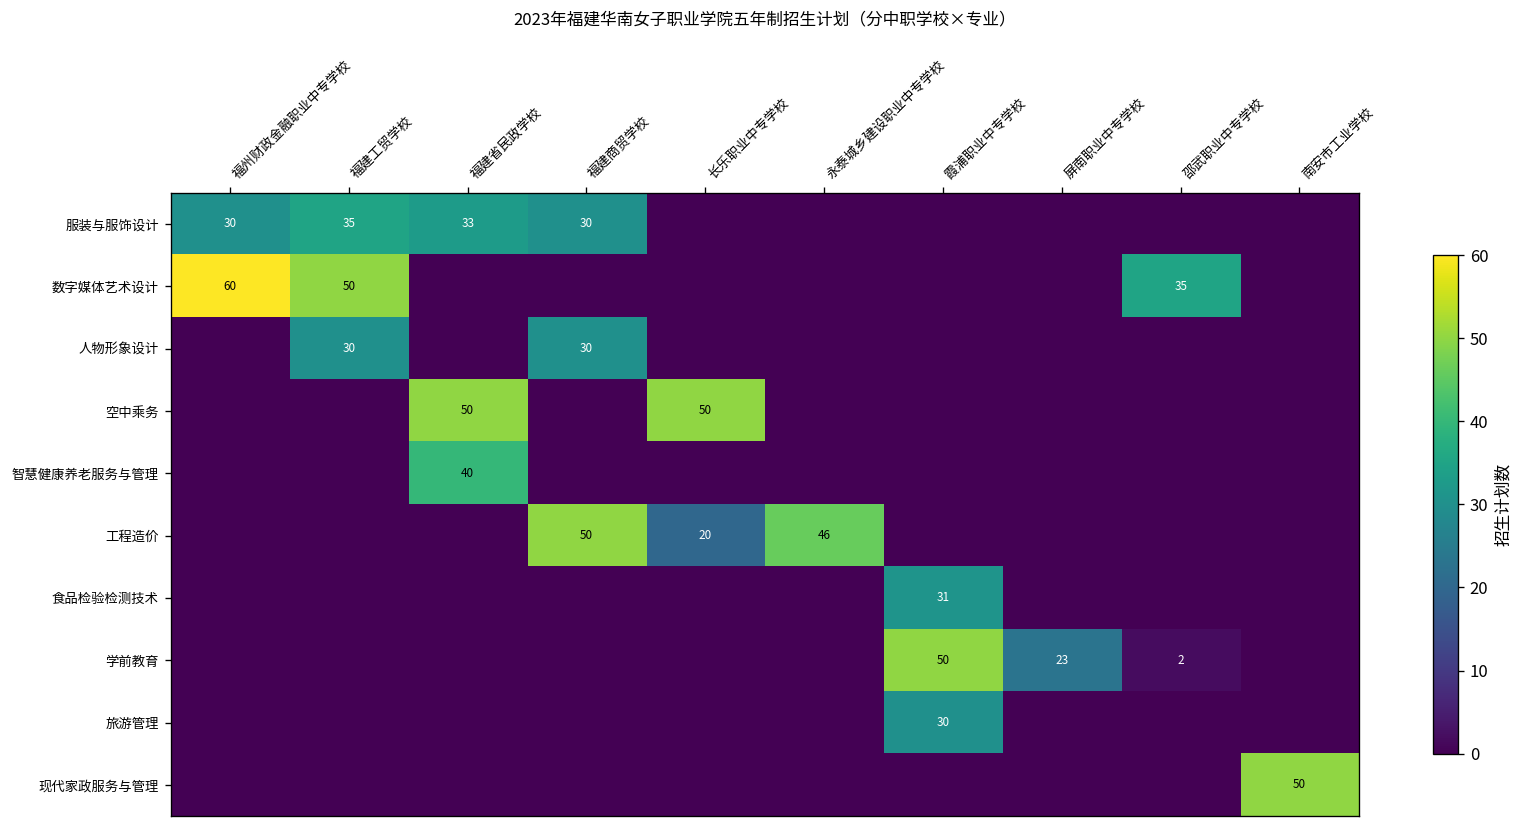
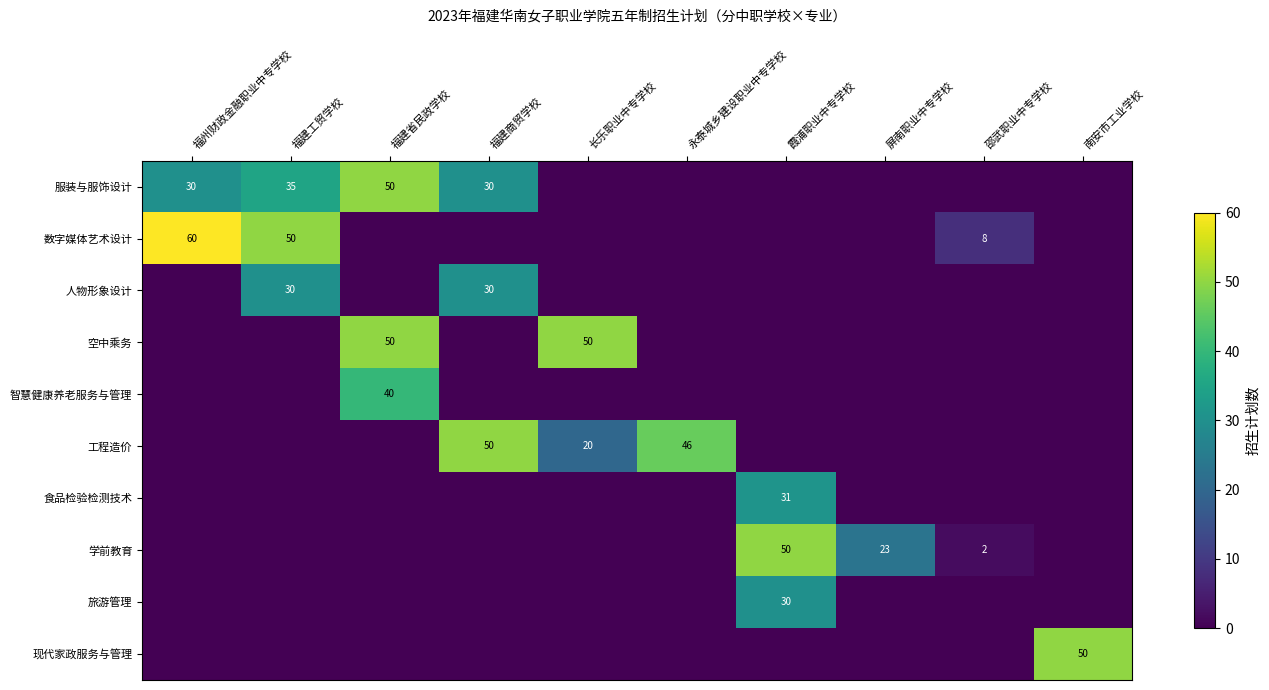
  {
    "服装与服饰设计": {
      "福州财政金融职业中专学校": 30,
      "福建工贸学校": 35,
-     "福建省民政学校": 33,
+     "福建省民政学校": 50,
      "福建商贸学校": 30
    },
    "数字媒体艺术设计": {
      "福州财政金融职业中专学校": 60,
      "福建工贸学校": 50,
-     "邵武职业中专学校": 35
+     "邵武职业中专学校": 8
    },
    "人物形象设计": {
      "福建工贸学校": 30,
      "福建商贸学校": 30
    },
    "空中乘务": {
      "福建省民政学校": 50,
      "长乐职业中专学校": 50
    },
    "智慧健康养老服务与管理": {
      "福建省民政学校": 40
    },
    "工程造价": {
      "福建商贸学校": 50,
      "长乐职业中专学校": 20,
      "永泰城乡建设职业中专学校": 46
    },
    "食品检验检测技术": {
      "霞浦职业中专学校": 31
    },
    "学前教育": {
      "霞浦职业中专学校": 50,
      "屏南职业中专学校": 23,
      "邵武职业中专学校": 2
    },
    "旅游管理": {
      "霞浦职业中专学校": 30
    },
    "现代家政服务与管理": {
      "南安市工业学校": 50
    }
  }
